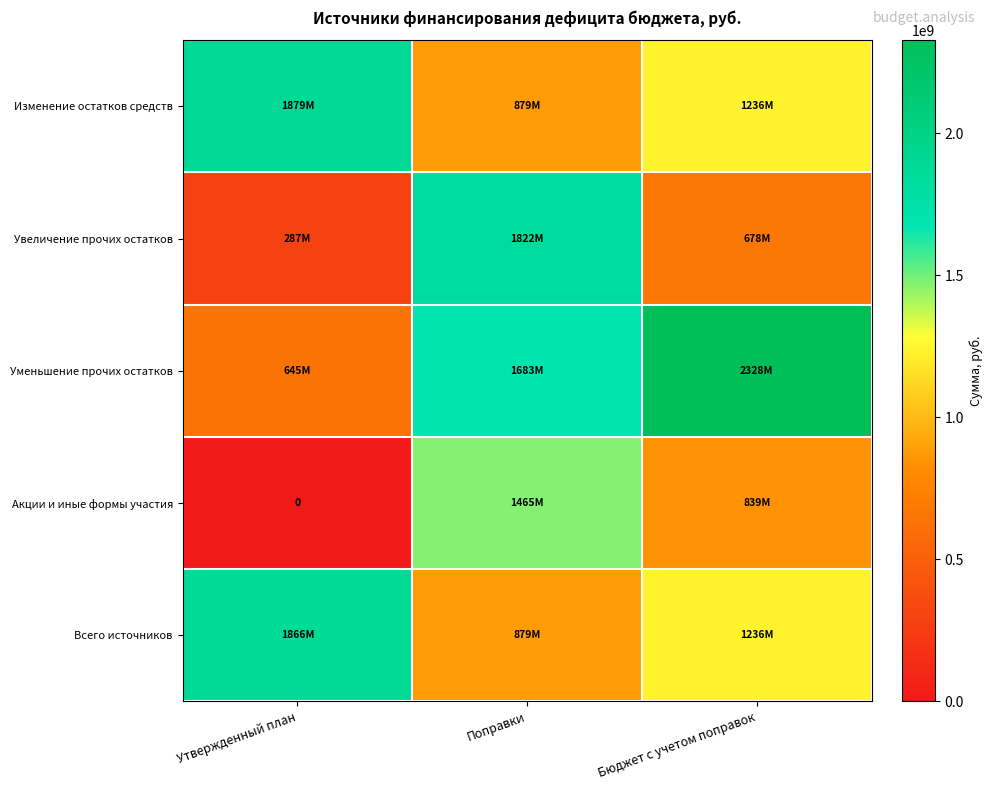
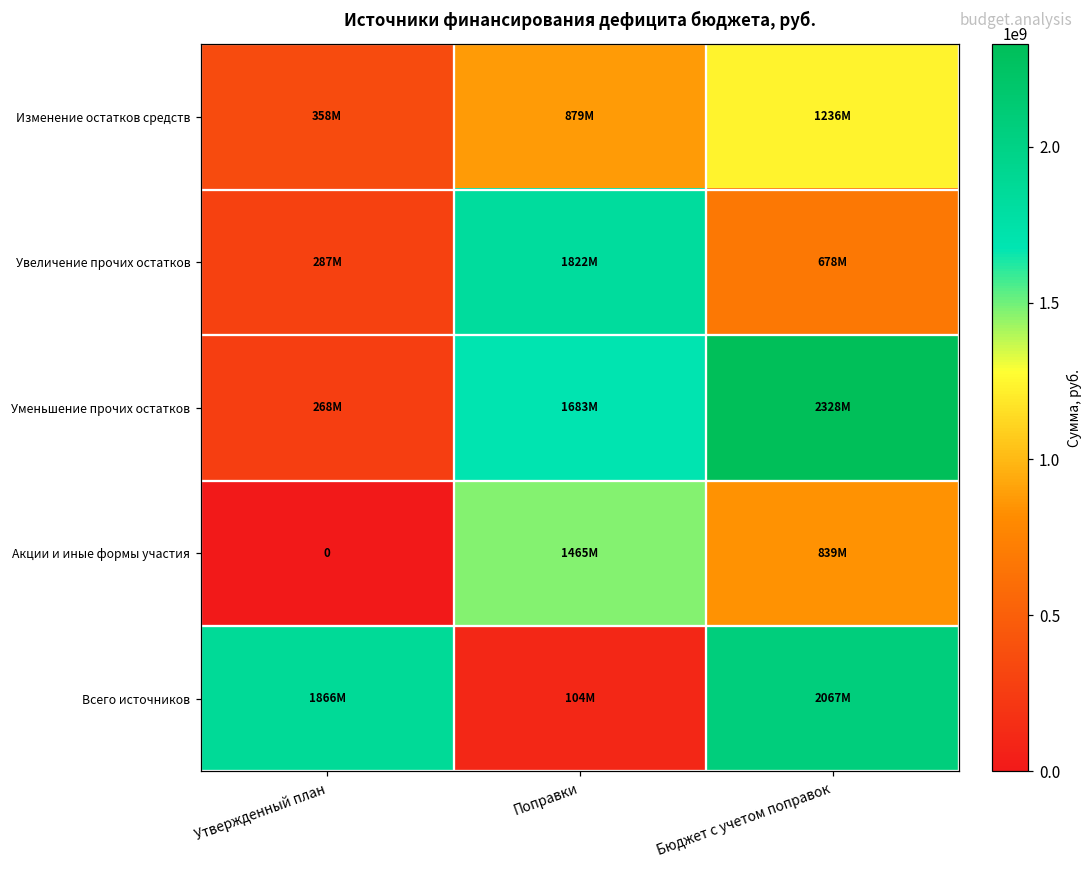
  {
    "Изменение остатков средств": {
-     "Утвержденный план": "1879M",
+     "Утвержденный план": "358M",
      "Поправки": "879M",
      "Бюджет с учетом поправок": "1236M"
    },
    "Увеличение прочих остатков": {
      "Утвержденный план": "287M",
      "Поправки": "1822M",
      "Бюджет с учетом поправок": "678M"
    },
    "Уменьшение прочих остатков": {
-     "Утвержденный план": "645M",
+     "Утвержденный план": "268M",
      "Поправки": "1683M",
      "Бюджет с учетом поправок": "2328M"
    },
    "Акции и иные формы участия": {
      "Утвержденный план": "0",
      "Поправки": "1465M",
      "Бюджет с учетом поправок": "839M"
    },
    "Всего источников": {
      "Утвержденный план": "1866M",
-     "Поправки": "879M",
-     "Бюджет с учетом поправок": "1236M"
+     "Поправки": "104M",
+     "Бюджет с учетом поправок": "2067M"
    }
  }
